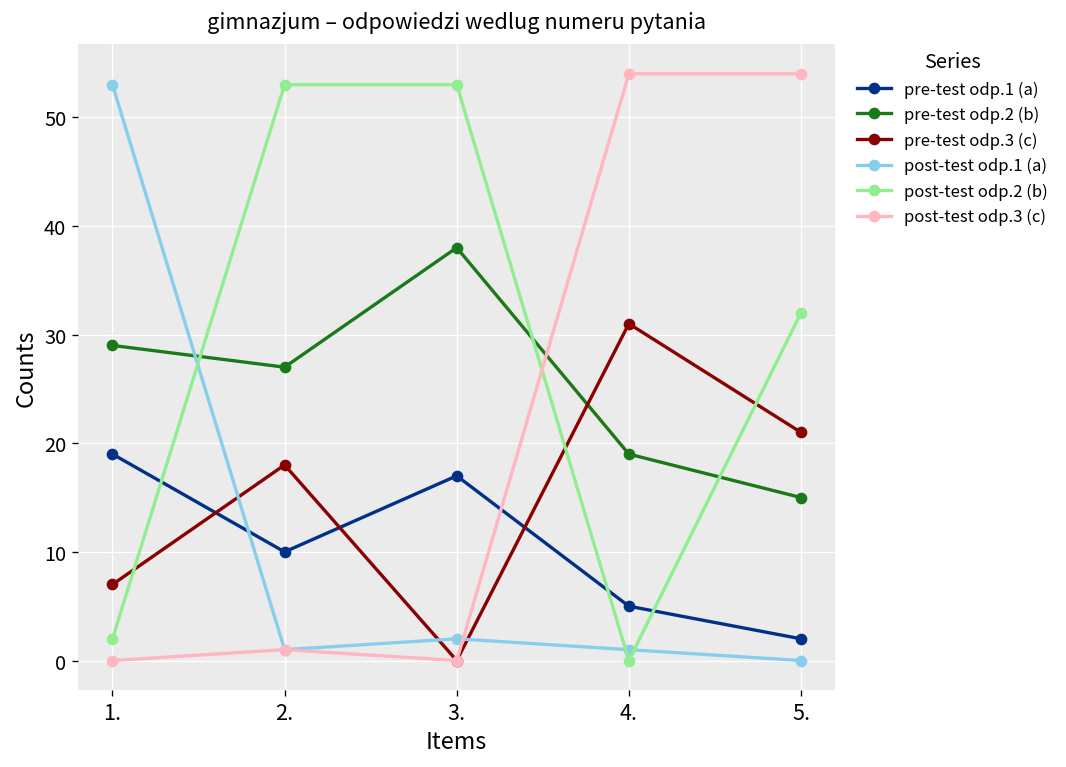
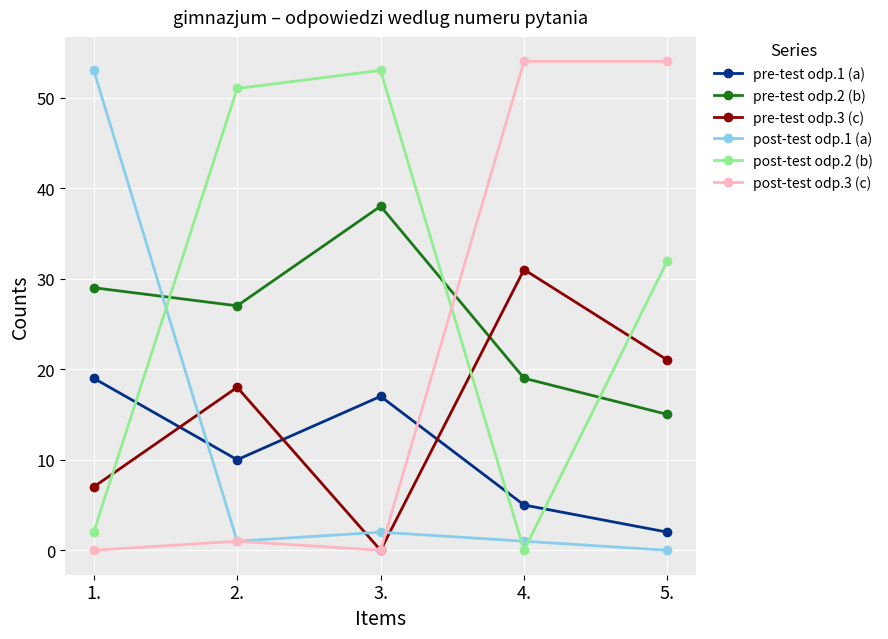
  {
    "pre-test odp.1 (a)": {
      "1.": 19,
      "2.": 10,
      "3.": 17,
      "4.": 5,
      "5.": 2
    },
    "pre-test odp.2 (b)": {
      "1.": 29,
      "2.": 27,
      "3.": 38,
      "4.": 19,
      "5.": 15
    },
    "pre-test odp.3 (c)": {
      "1.": 7,
      "2.": 18,
      "4.": 31,
      "5.": 21
    },
    "post-test odp.1 (a)": {
      "1.": 53,
      "3.": 2,
      "4.": 1,
      "5.": 0
    },
    "post-test odp.2 (b)": {
      "1.": 2,
-     "2.": 53,
+     "2.": 51,
      "3.": 53,
      "4.": 0,
      "5.": 32
    },
    "post-test odp.3 (c)": {
      "1.": 0,
      "4.": 54,
      "5.": 54
    }
  }
